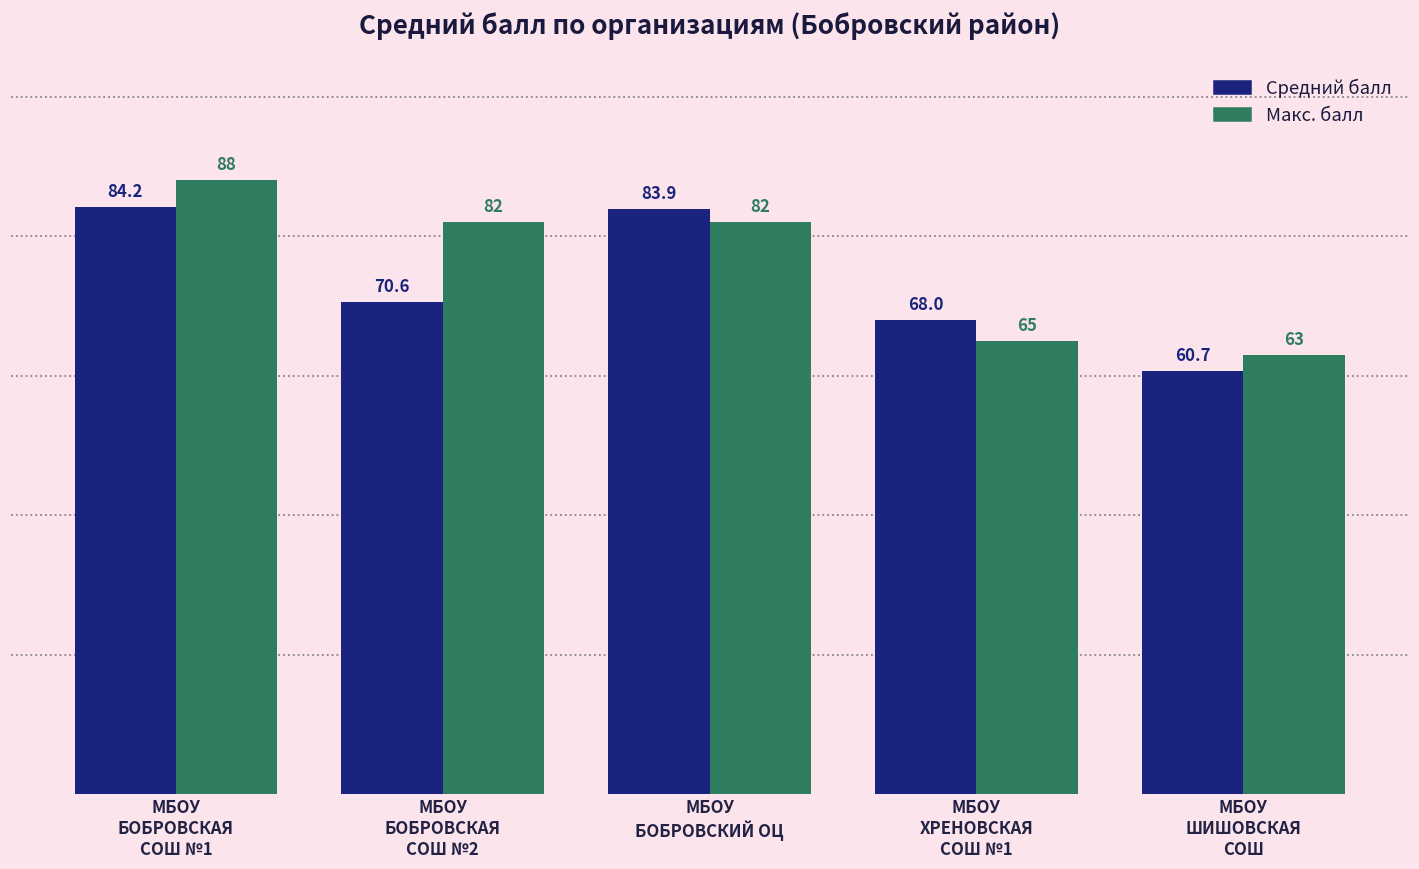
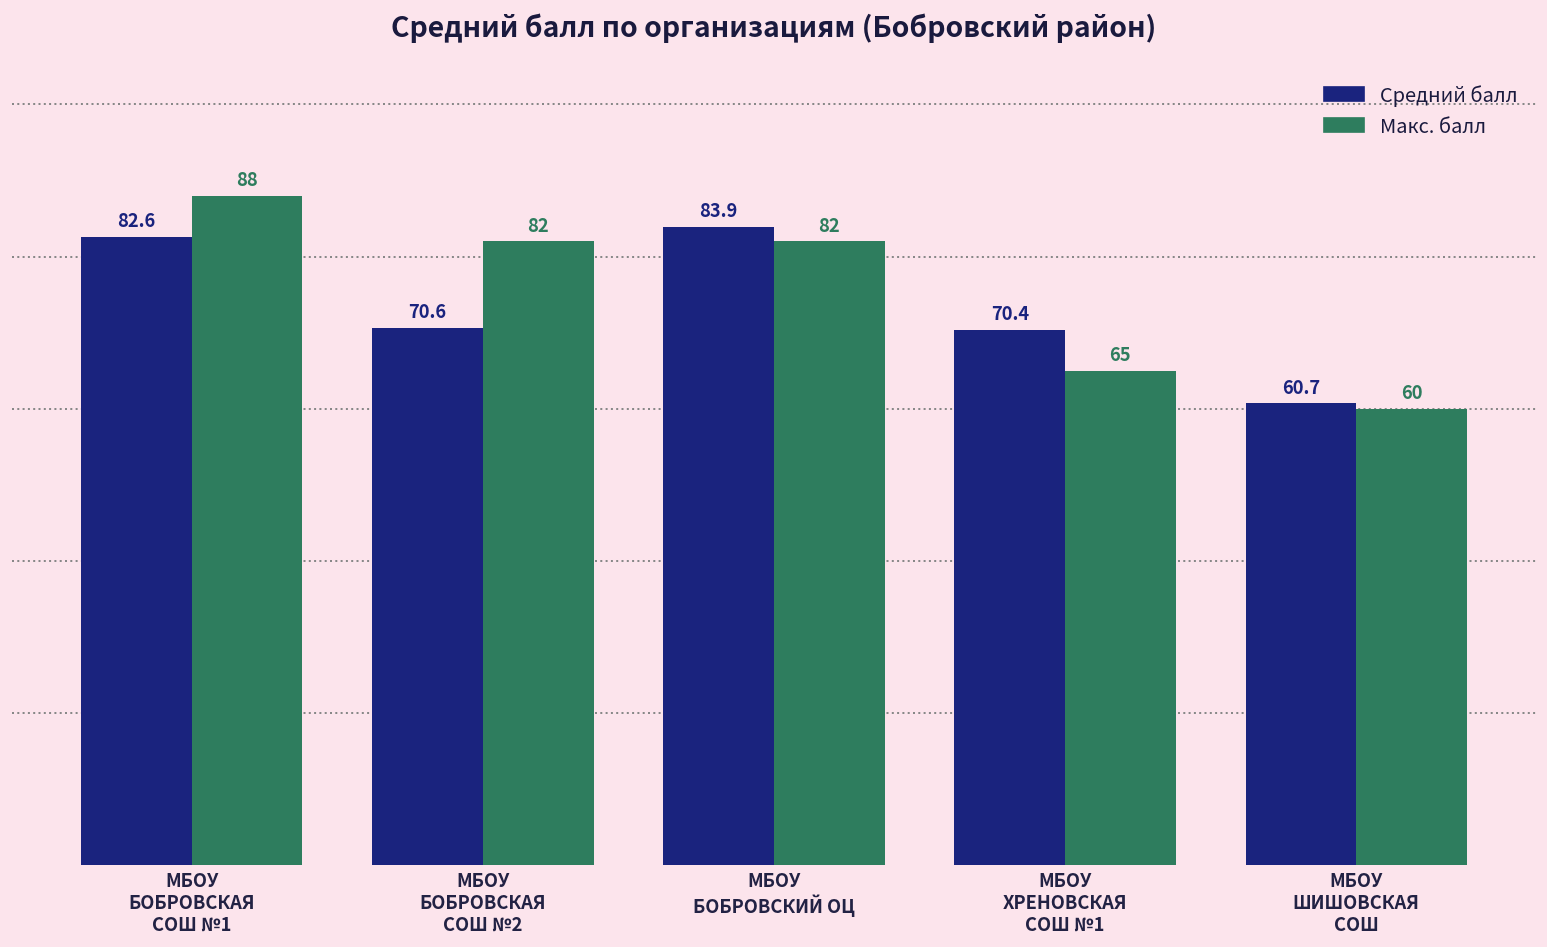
  {
    "Средний балл": {
-     "МБОУ БОБРОВСКАЯ СОШ №1": 84.2,
+     "МБОУ БОБРОВСКАЯ СОШ №1": 82.6,
      "МБОУ БОБРОВСКАЯ СОШ №2": 70.6,
      "МБОУ БОБРОВСКИЙ ОЦ": 83.9,
-     "МБОУ ХРЕНОВСКАЯ СОШ №1": 68.0,
+     "МБОУ ХРЕНОВСКАЯ СОШ №1": 70.4,
      "МБОУ ШИШОВСКАЯ СОШ": 60.7
    },
    "Макс. балл": {
      "МБОУ БОБРОВСКАЯ СОШ №1": 88,
      "МБОУ БОБРОВСКАЯ СОШ №2": 82,
      "МБОУ БОБРОВСКИЙ ОЦ": 82,
      "МБОУ ХРЕНОВСКАЯ СОШ №1": 65,
-     "МБОУ ШИШОВСКАЯ СОШ": 63
+     "МБОУ ШИШОВСКАЯ СОШ": 60
    }
  }
